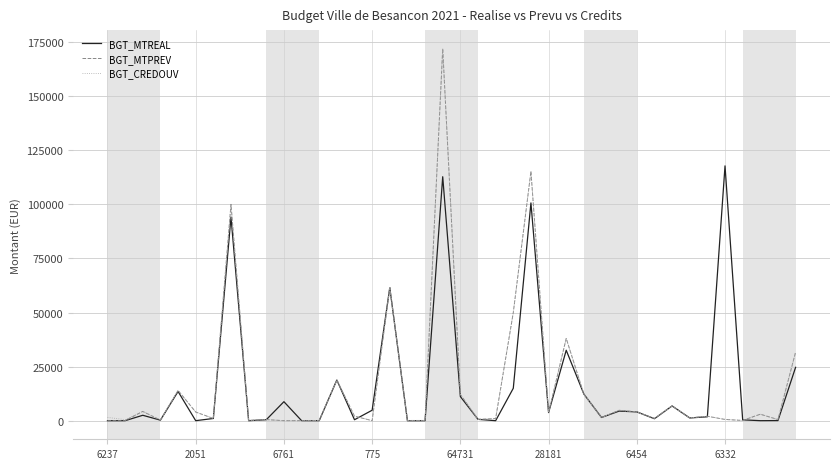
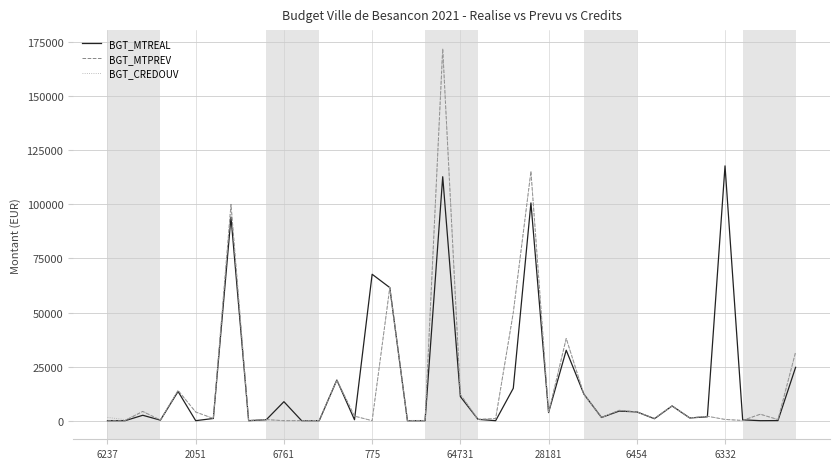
  {
    "BGT_MTREAL": {
      "2051": 0,
      "6761": 9000,
-     "775": 5000,
+     "775": 68000,
      "6332": 118000
    }
  }
